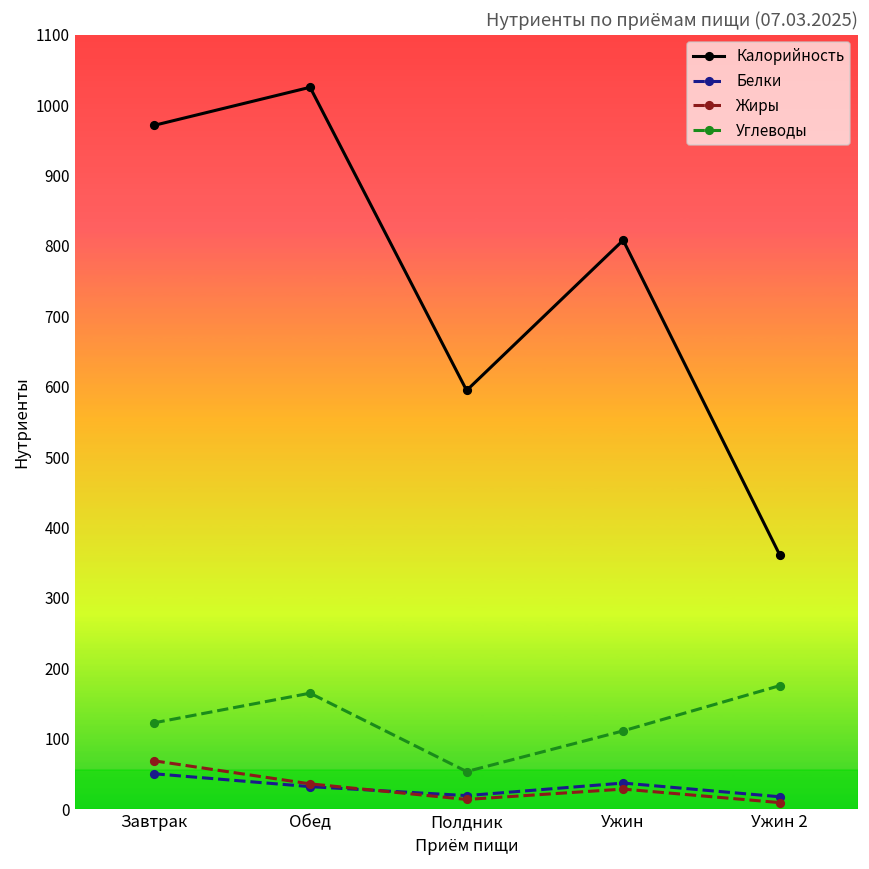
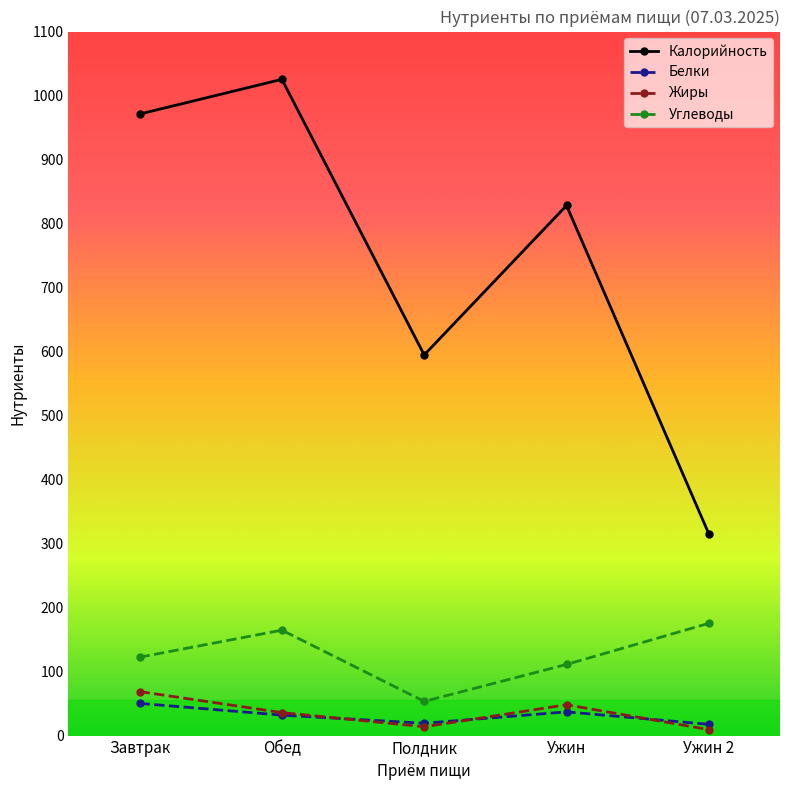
  {
    "Калорийность": {
      "Завтрак": 970,
      "Обед": 1030,
      "Полдник": 590,
-     "Ужин": 810,
-     "Ужин 2": 360
+     "Ужин": 830,
+     "Ужин 2": 320
    },
    "Белки": {
      "Завтрак": 50,
      "Полдник": 20,
      "Ужин": 40,
      "Ужин 2": 20
    },
    "Жиры": {
      "Завтрак": 70,
      "Полдник": 10,
-     "Ужин": 30,
+     "Ужин": 50,
      "Ужин 2": 10
    },
    "Углеводы": {
      "Завтрак": 120,
      "Обед": 160,
      "Полдник": 50,
      "Ужин": 110,
      "Ужин 2": 180
    }
  }
